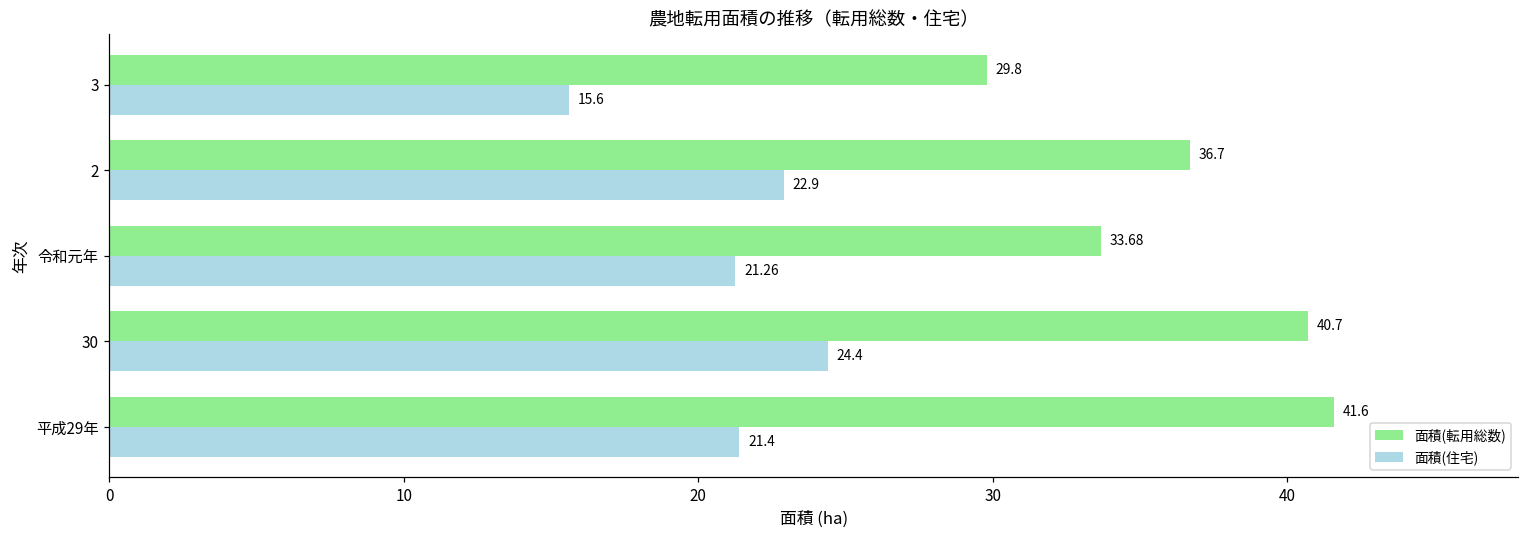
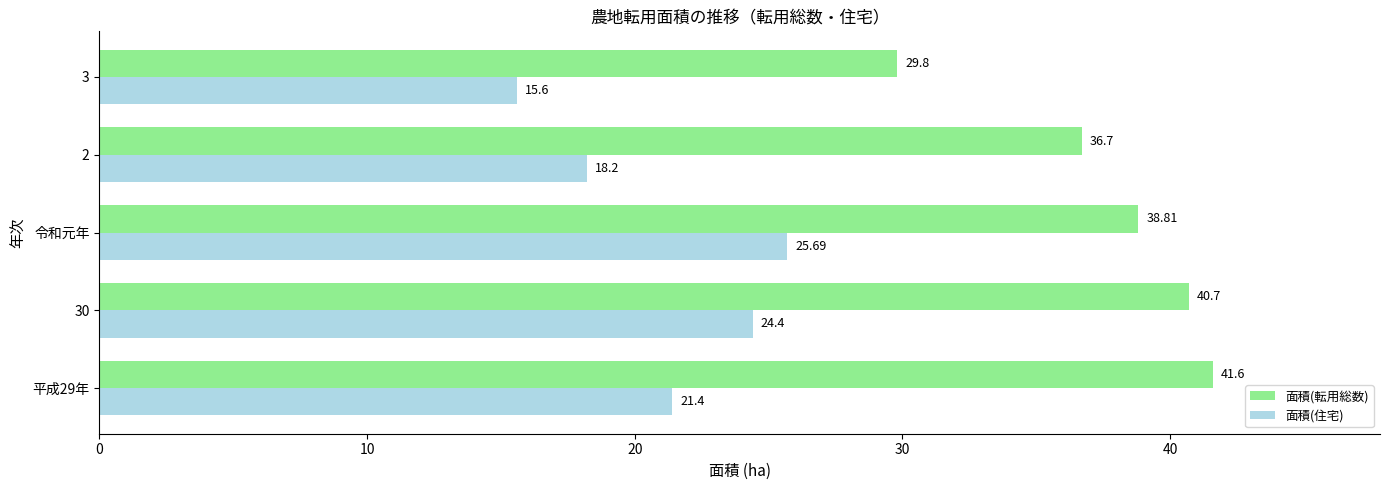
  {
    "面積(転用総数)": {
      "3": 29.8,
      "2": 36.7,
-     "令和元年": 33.68,
+     "令和元年": 38.81,
      "30": 40.7,
      "平成29年": 41.6
    },
    "面積(住宅)": {
      "3": 15.6,
-     "2": 22.9,
-     "令和元年": 21.26,
+     "2": 18.2,
+     "令和元年": 25.69,
      "30": 24.4,
      "平成29年": 21.4
    }
  }
